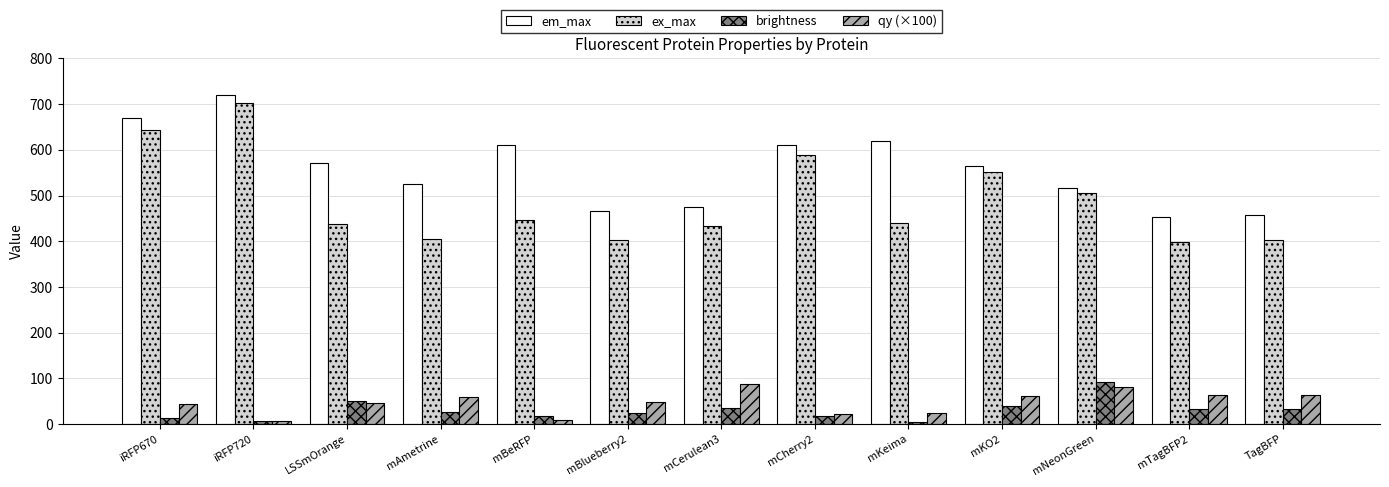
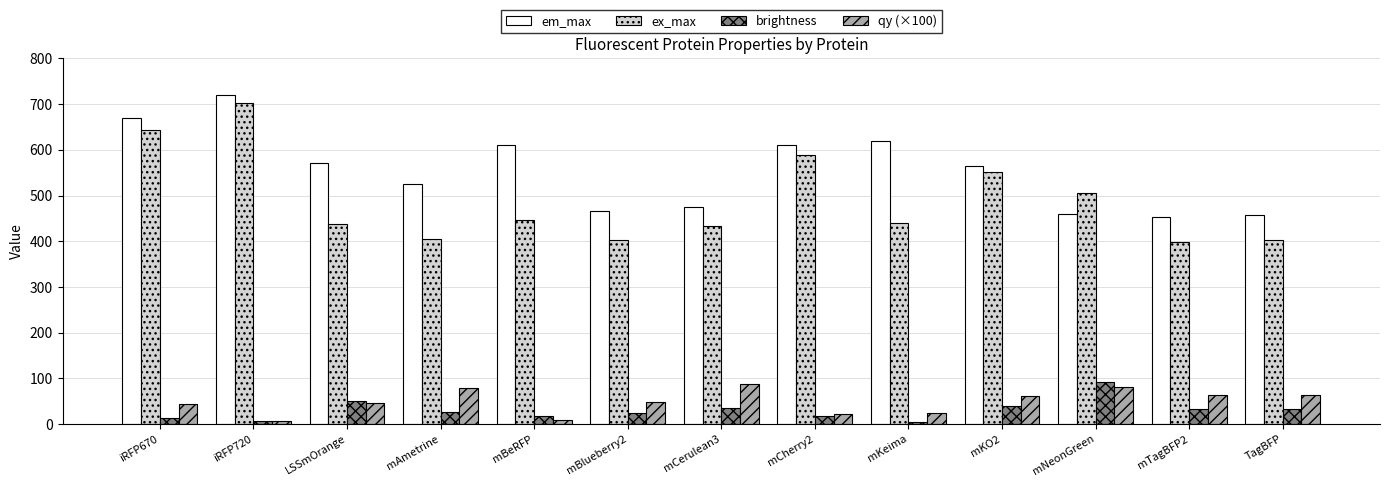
  {
    "em_max": {
      "iRFP670": 670,
      "iRFP720": 720,
      "LSSmOrange": 570,
      "mAmetrine": 530,
      "mBeRFP": 610,
      "mBlueberry2": 470,
      "mCerulean3": 480,
      "mCherry2": 610,
      "mKeima": 620,
      "mKO2": 570,
-     "mNeonGreen": 520,
+     "mNeonGreen": 460,
      "mTagBFP2": 450,
      "TagBFP": 460
    },
    "ex_max": {
      "iRFP670": 640,
      "iRFP720": 700,
      "LSSmOrange": 440,
      "mAmetrine": 410,
      "mBeRFP": 450,
      "mBlueberry2": 400,
      "mCerulean3": 430,
      "mCherry2": 590,
      "mKeima": 440,
      "mKO2": 550,
      "mNeonGreen": 510,
      "mTagBFP2": 400,
      "TagBFP": 400
    },
    "brightness": {
      "iRFP670": 10,
      "iRFP720": 10,
      "LSSmOrange": 50,
      "mAmetrine": 30,
      "mBeRFP": 20,
      "mBlueberry2": 20,
      "mCerulean3": 30,
      "mCherry2": 20,
      "mKO2": 40,
      "mNeonGreen": 90,
      "mTagBFP2": 30,
      "TagBFP": 30
    },
    "qy (×100)": {
      "iRFP670": 40,
      "iRFP720": 10,
      "LSSmOrange": 50,
-     "mAmetrine": 60,
+     "mAmetrine": 80,
      "mBeRFP": 10,
      "mBlueberry2": 50,
      "mCerulean3": 90,
      "mCherry2": 20,
      "mKeima": 20,
      "mKO2": 60,
      "mNeonGreen": 80,
      "mTagBFP2": 60,
      "TagBFP": 60
    }
  }
